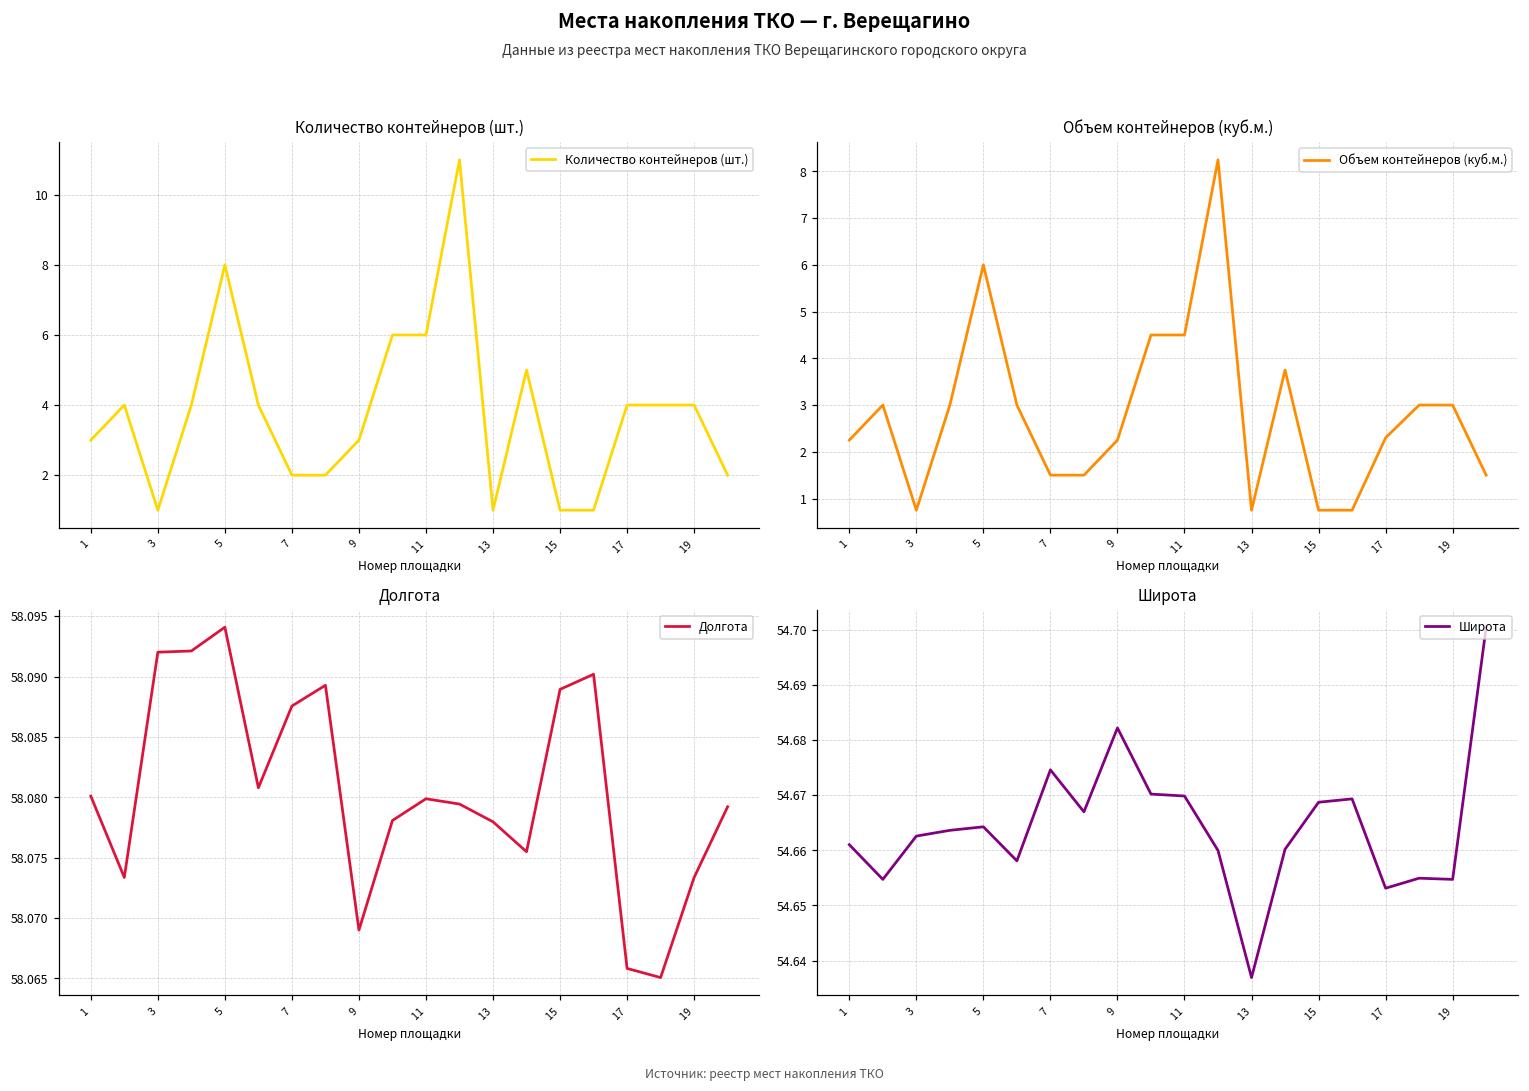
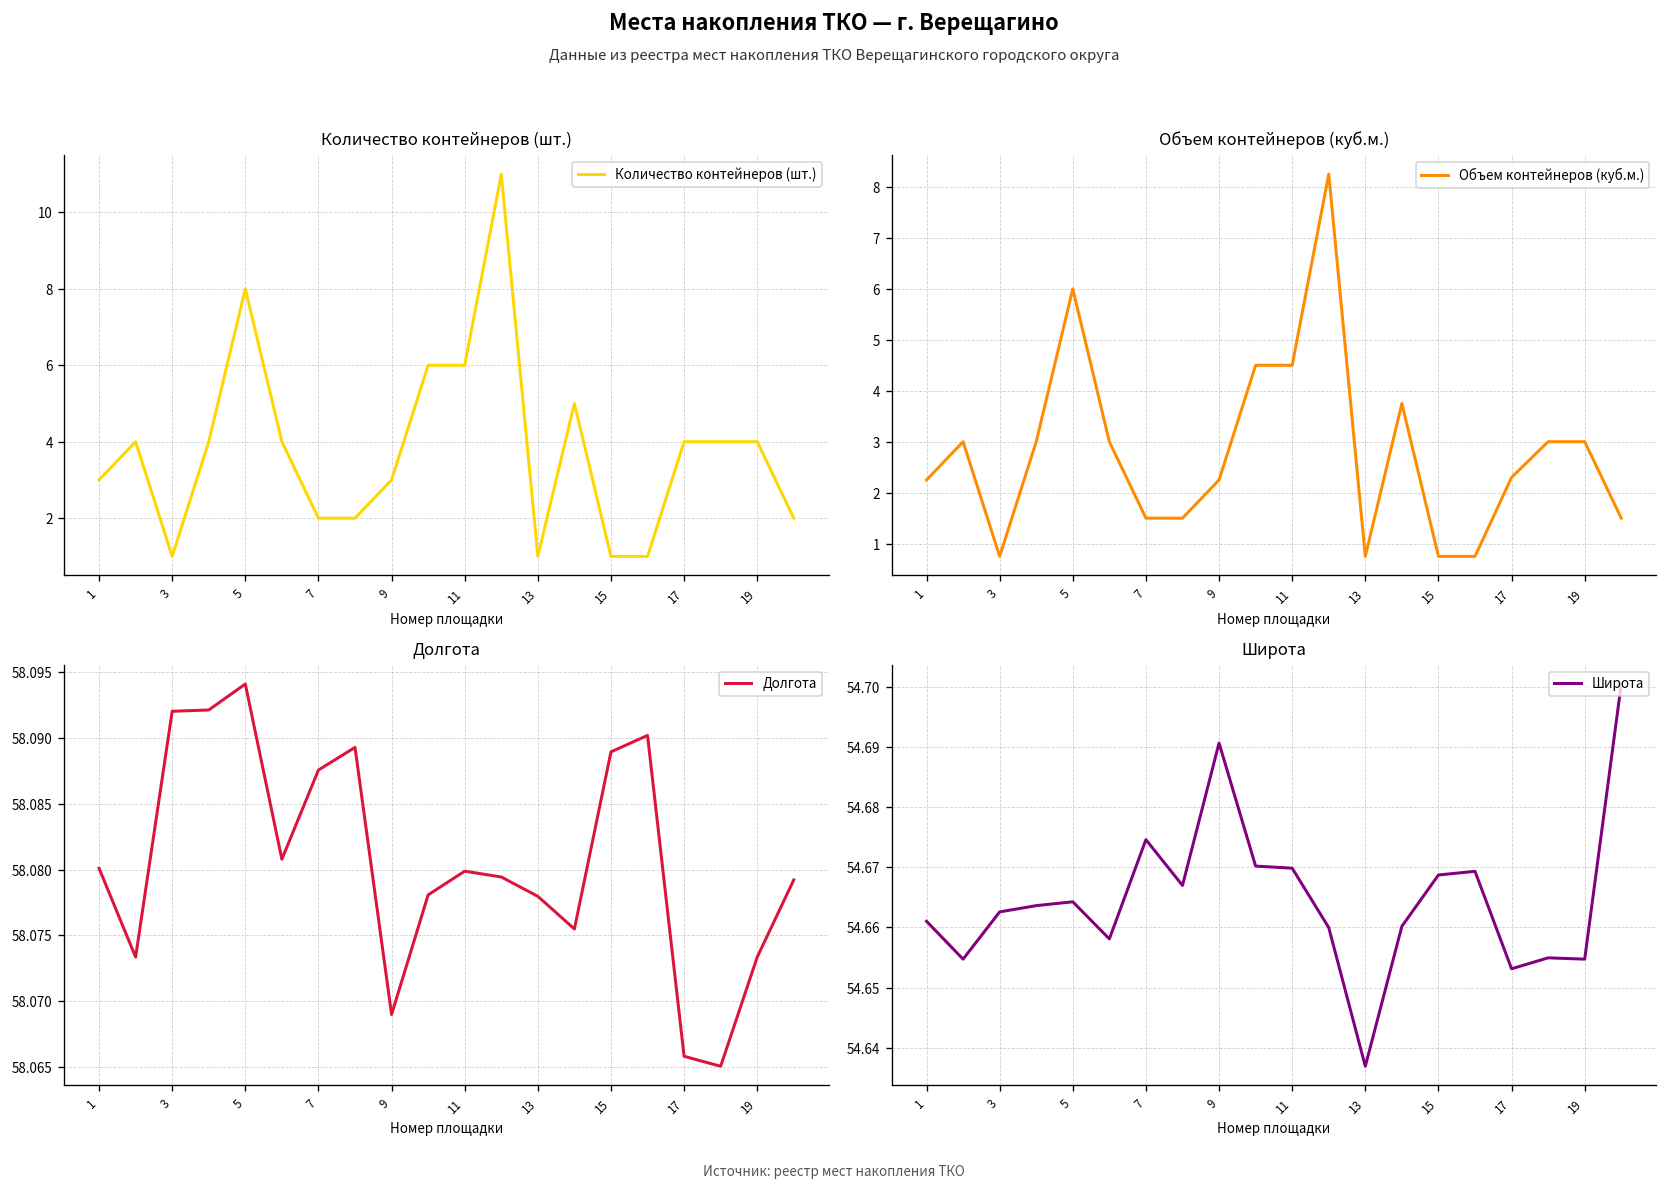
  {
    "Количество контейнеров (шт.)": {
      "1": 3.0,
      "3": 1.0,
      "5": 8.0,
      "7": 2.0,
      "9": 3.0,
      "11": 6.0,
      "13": 1.0,
      "15": 1.0,
      "17": 4.0,
      "19": 4.0
    },
    "Объем контейнеров (куб.м.)": {
      "1": 2.3,
      "3": 0.8,
      "5": 6.0,
      "7": 1.5,
      "9": 2.3,
      "11": 4.5,
      "13": 0.8,
      "15": 0.8,
      "17": 2.3,
      "19": 3.0
    },
    "Долгота": {
      "1": 58.0801,
      "3": 58.0920,
      "5": 58.0941,
      "7": 58.0876,
      "9": 58.0690,
      "11": 58.0799,
      "13": 58.0780,
      "15": 58.0889,
      "17": 58.0658,
      "19": 58.0734
    },
    "Широта": {
      "1": 54.661,
      "3": 54.663,
      "5": 54.664,
      "7": 54.675,
-     "9": 54.682,
+     "9": 54.691,
      "11": 54.670,
      "13": 54.637,
      "15": 54.669,
      "17": 54.653,
      "19": 54.655
    }
  }
